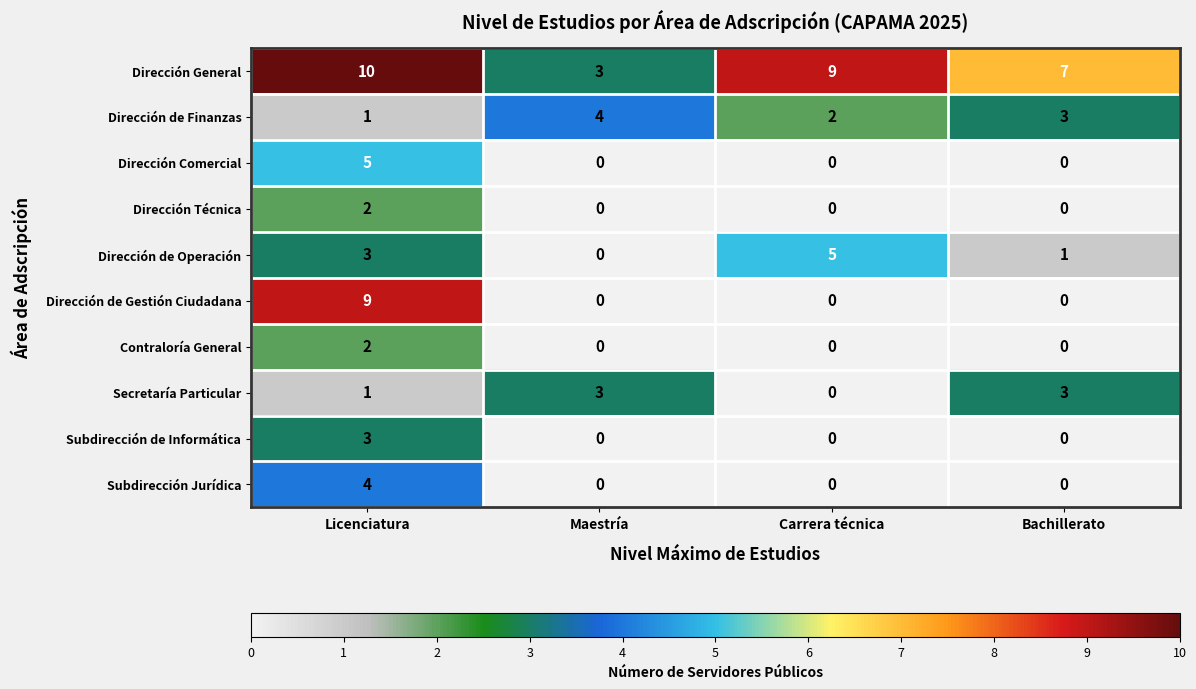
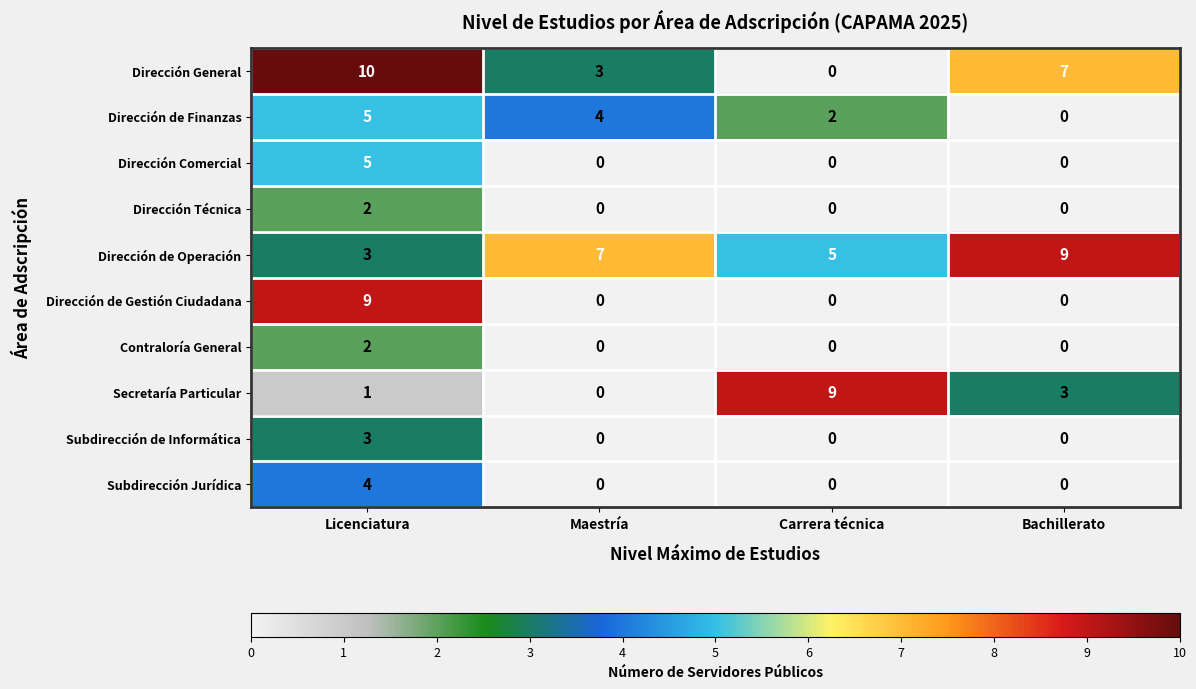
  {
    "Dirección General": {
      "Licenciatura": 10,
      "Maestría": 3,
-     "Carrera técnica": 9,
+     "Carrera técnica": 0,
      "Bachillerato": 7
    },
    "Dirección de Finanzas": {
-     "Licenciatura": 1,
+     "Licenciatura": 5,
      "Maestría": 4,
      "Carrera técnica": 2,
-     "Bachillerato": 3
+     "Bachillerato": 0
    },
    "Dirección Comercial": {
      "Licenciatura": 5,
      "Maestría": 0,
      "Carrera técnica": 0,
      "Bachillerato": 0
    },
    "Dirección Técnica": {
      "Licenciatura": 2,
      "Maestría": 0,
      "Carrera técnica": 0,
      "Bachillerato": 0
    },
    "Dirección de Operación": {
      "Licenciatura": 3,
-     "Maestría": 0,
+     "Maestría": 7,
      "Carrera técnica": 5,
-     "Bachillerato": 1
+     "Bachillerato": 9
    },
    "Dirección de Gestión Ciudadana": {
      "Licenciatura": 9,
      "Maestría": 0,
      "Carrera técnica": 0,
      "Bachillerato": 0
    },
    "Contraloría General": {
      "Licenciatura": 2,
      "Maestría": 0,
      "Carrera técnica": 0,
      "Bachillerato": 0
    },
    "Secretaría Particular": {
      "Licenciatura": 1,
-     "Maestría": 3,
-     "Carrera técnica": 0,
+     "Maestría": 0,
+     "Carrera técnica": 9,
      "Bachillerato": 3
    },
    "Subdirección de Informática": {
      "Licenciatura": 3,
      "Maestría": 0,
      "Carrera técnica": 0,
      "Bachillerato": 0
    },
    "Subdirección Jurídica": {
      "Licenciatura": 4,
      "Maestría": 0,
      "Carrera técnica": 0,
      "Bachillerato": 0
    }
  }
